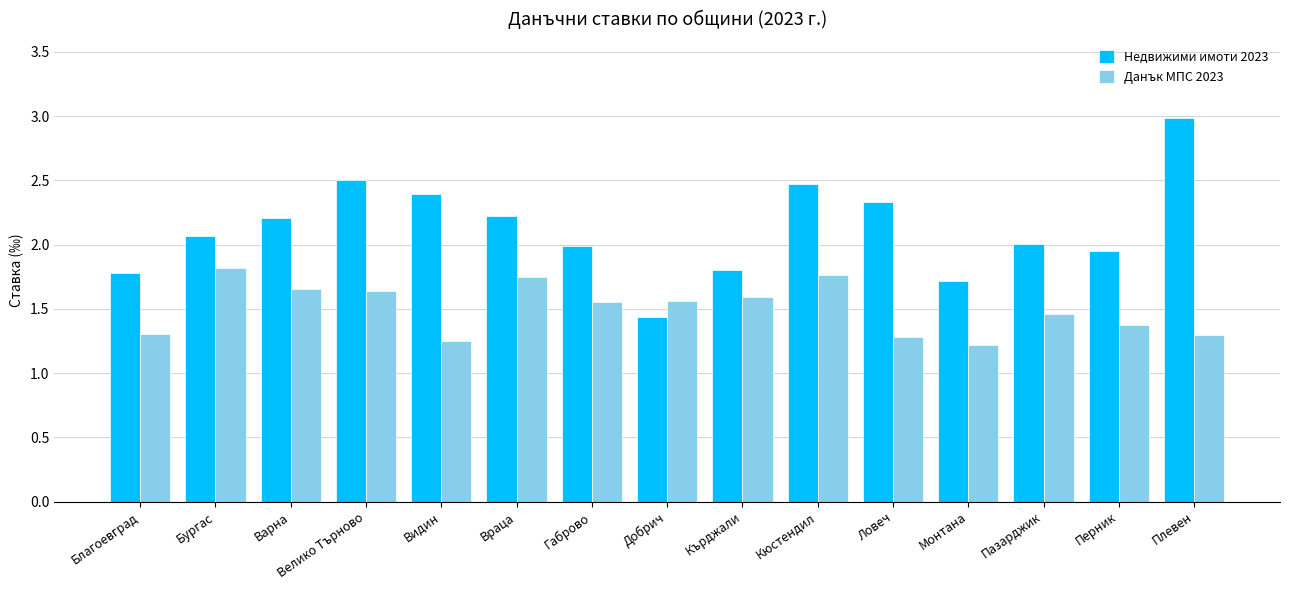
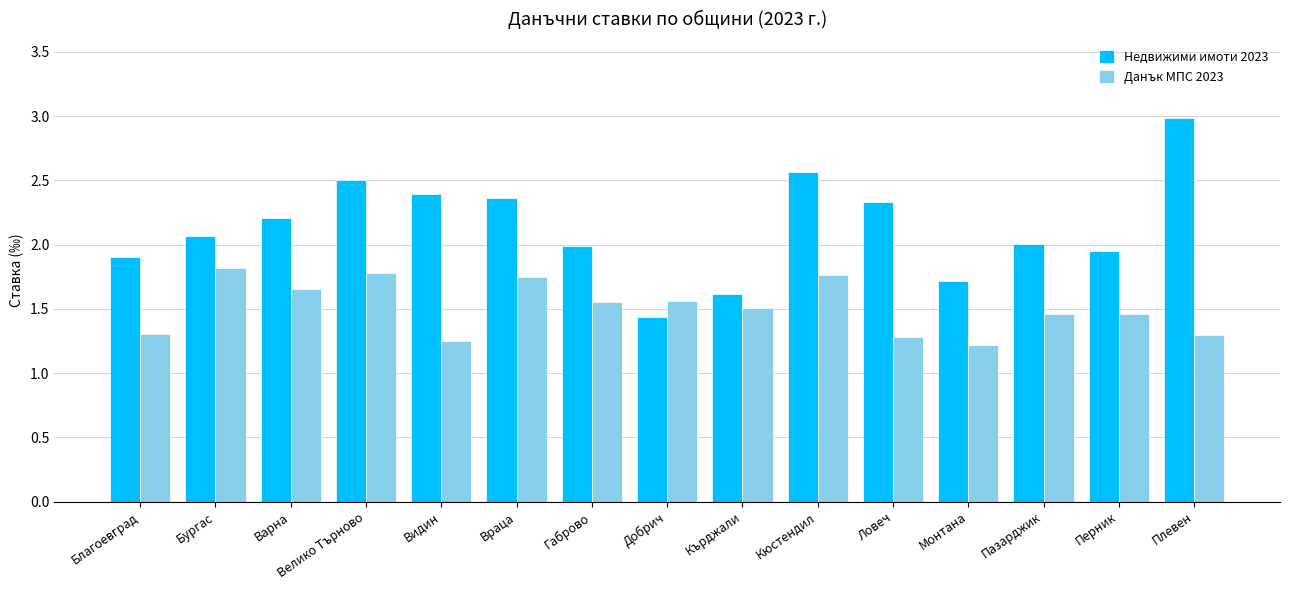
  {
    "Недвижими имоти 2023": {
-     "Благоевград": 1.78,
+     "Благоевград": 1.90,
      "Бургас": 2.07,
      "Варна": 2.21,
      "Велико Търново": 2.50,
      "Видин": 2.40,
-     "Враца": 2.22,
+     "Враца": 2.36,
      "Габрово": 1.99,
      "Добрич": 1.44,
-     "Кърджали": 1.80,
-     "Кюстендил": 2.47,
+     "Кърджали": 1.61,
+     "Кюстендил": 2.57,
      "Ловеч": 2.34,
      "Монтана": 1.72,
      "Пазарджик": 2.00,
      "Перник": 1.95,
      "Плевен": 2.99
    },
    "Данък МПС 2023": {
      "Благоевград": 1.31,
      "Бургас": 1.82,
      "Варна": 1.66,
-     "Велико Търново": 1.64,
+     "Велико Търново": 1.78,
      "Видин": 1.25,
      "Враца": 1.75,
      "Габрово": 1.55,
      "Добрич": 1.56,
-     "Кърджали": 1.59,
+     "Кърджали": 1.50,
      "Кюстендил": 1.77,
      "Ловеч": 1.28,
      "Монтана": 1.22,
      "Пазарджик": 1.46,
-     "Перник": 1.38,
+     "Перник": 1.46,
      "Плевен": 1.30
    }
  }
